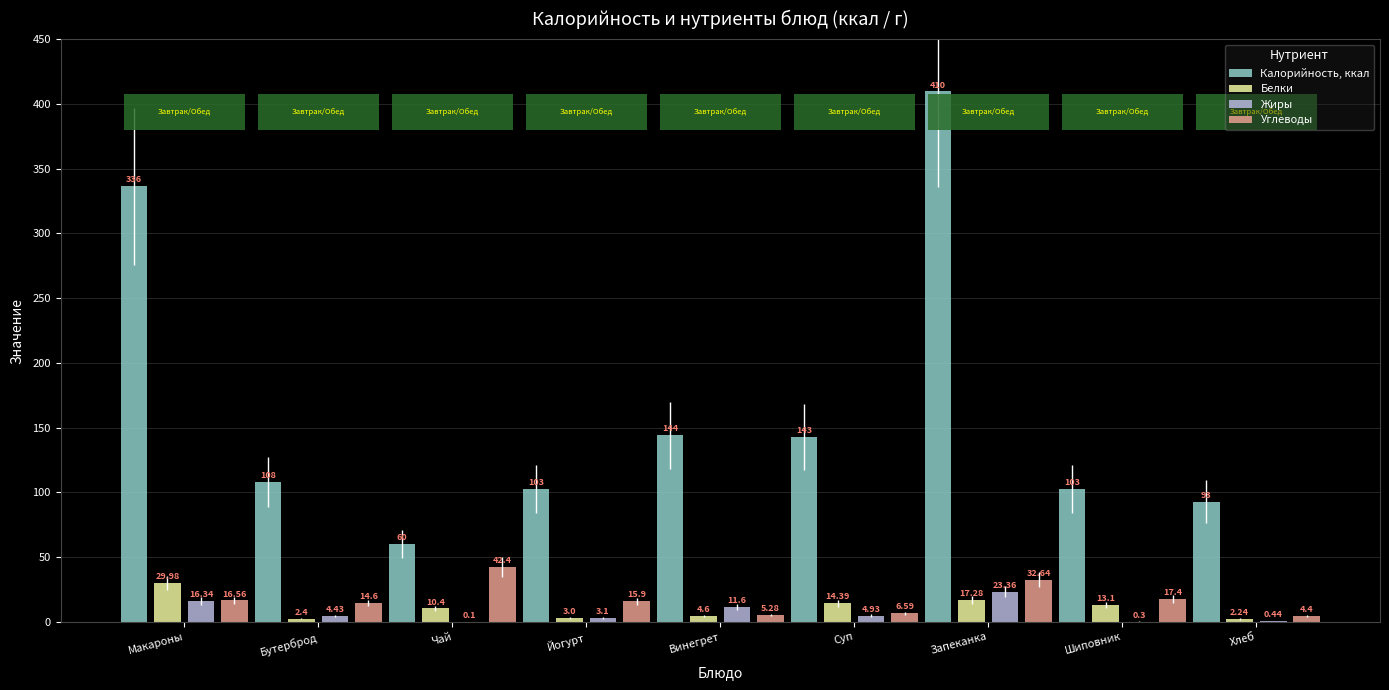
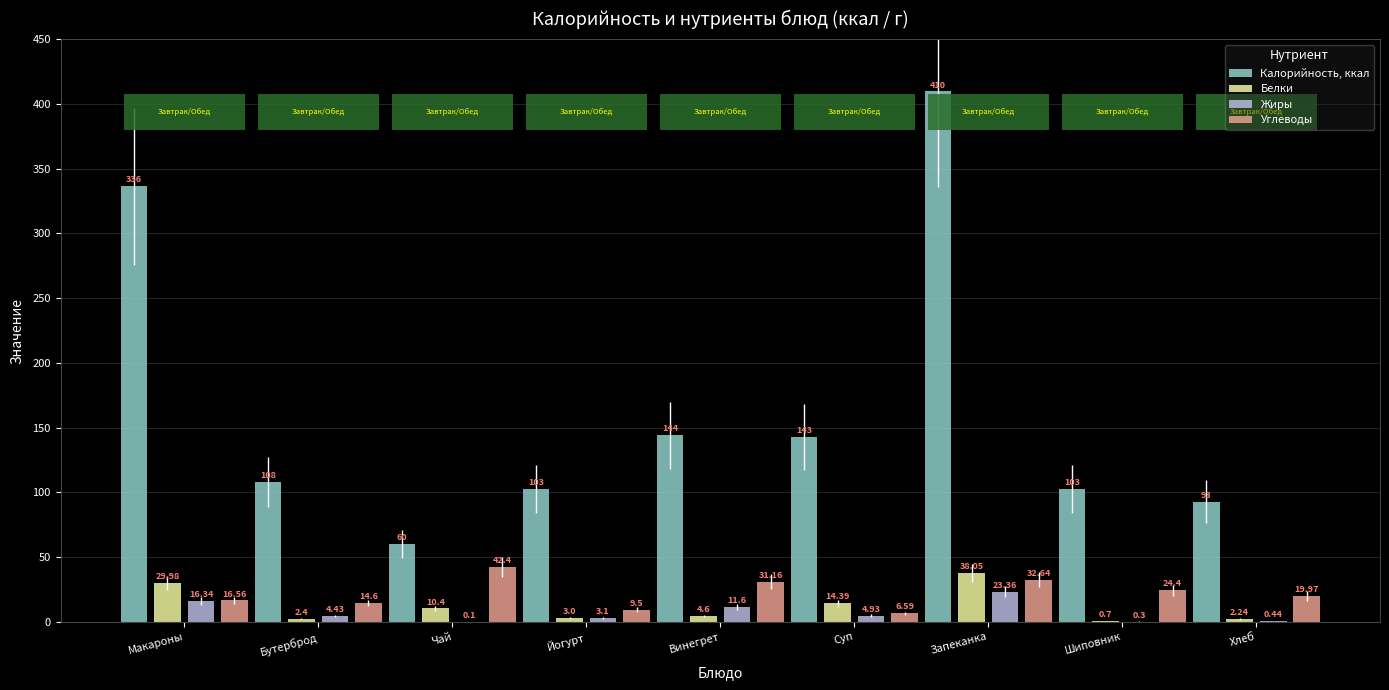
  {
    "Белки": {
      "Макароны": 29.98,
      "Бутерброд": 2.4,
      "Чай": 10.4,
      "Йогурт": 3.0,
      "Винегрет": 4.6,
      "Суп": 14.39,
-     "Запеканка": 17.28,
-     "Шиповник": 13.1,
+     "Запеканка": 38.05,
+     "Шиповник": 0.7,
      "Хлеб": 2.24
    },
    "Углеводы": {
      "Макароны": 16.56,
      "Бутерброд": 14.6,
      "Чай": 42.4,
-     "Йогурт": 15.9,
-     "Винегрет": 5.28,
+     "Йогурт": 9.5,
+     "Винегрет": 31.16,
      "Суп": 6.59,
      "Запеканка": 32.64,
-     "Шиповник": 17.4,
-     "Хлеб": 4.4
+     "Шиповник": 24.4,
+     "Хлеб": 19.97
    }
  }
